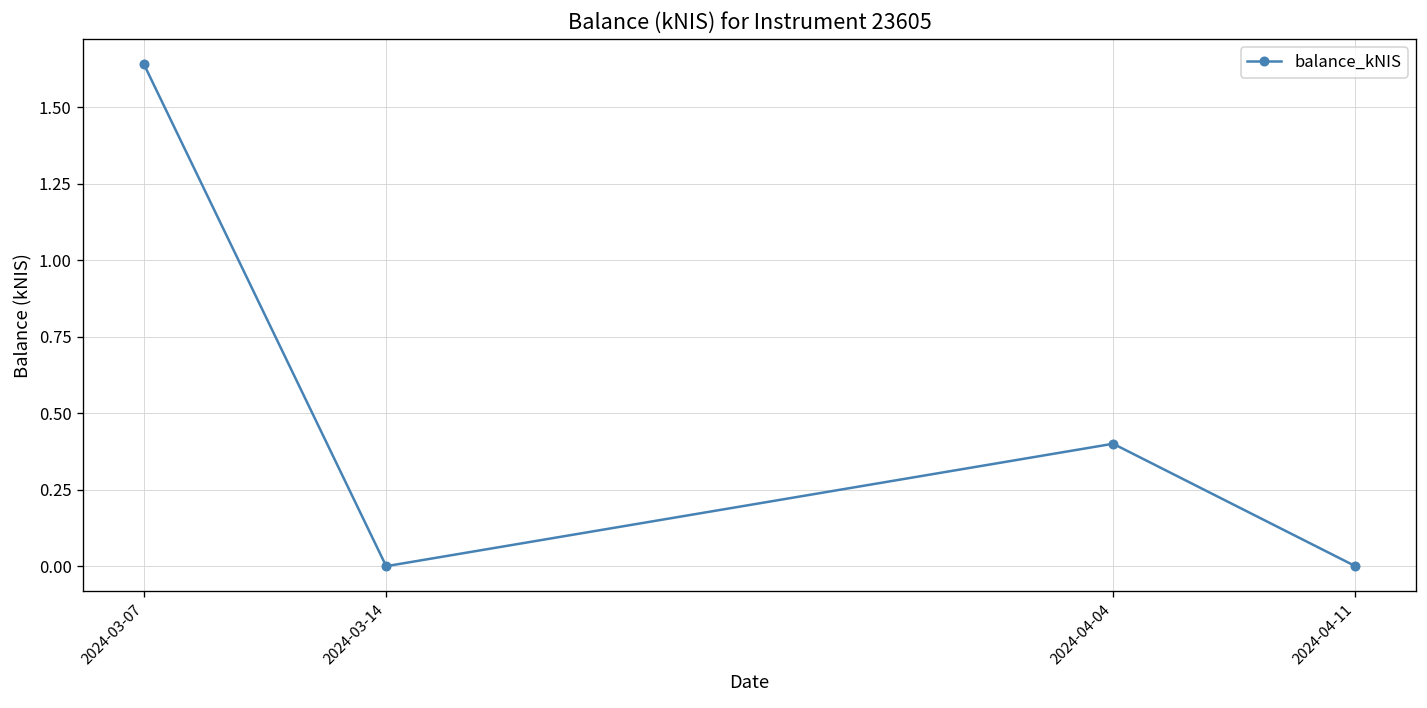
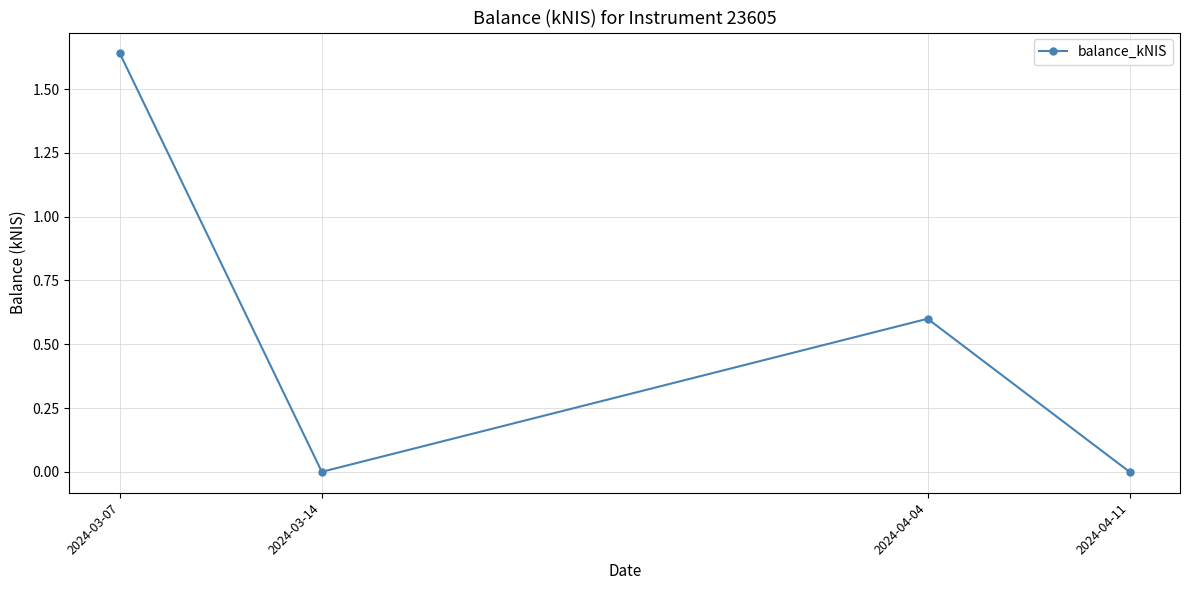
  {
    "2024-03-07": 1.64,
    "2024-03-14": 0.0,
-   "2024-04-04": 0.4,
+   "2024-04-04": 0.6,
    "2024-04-11": 0.0
  }
